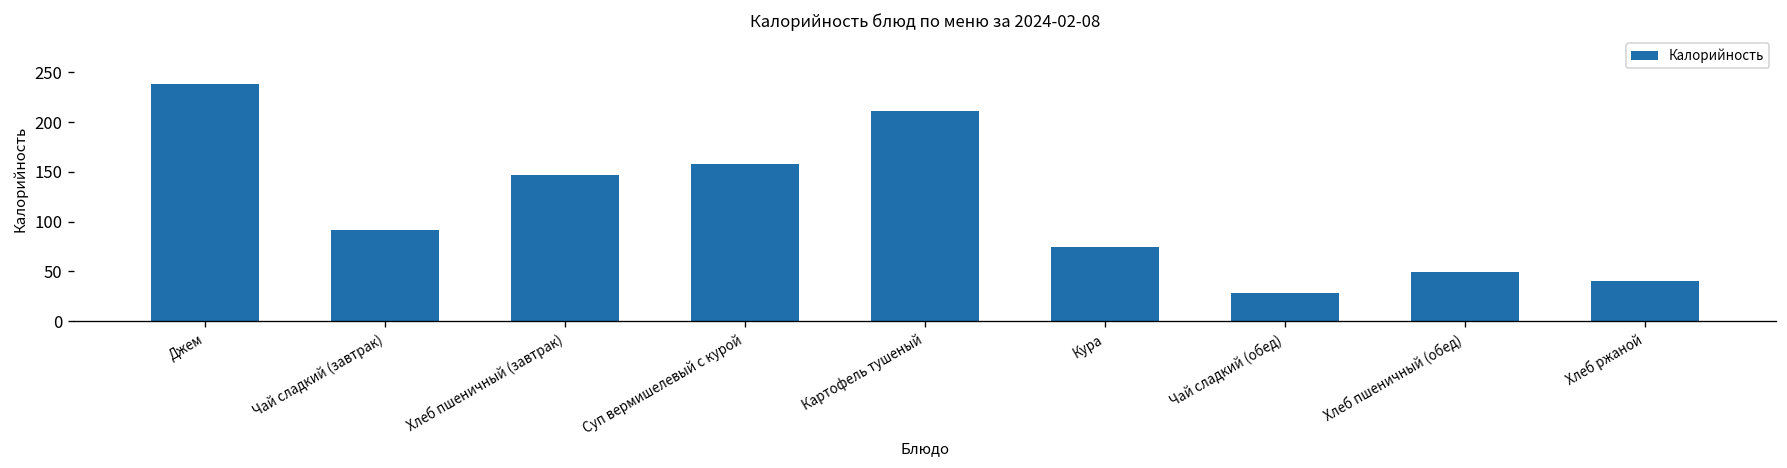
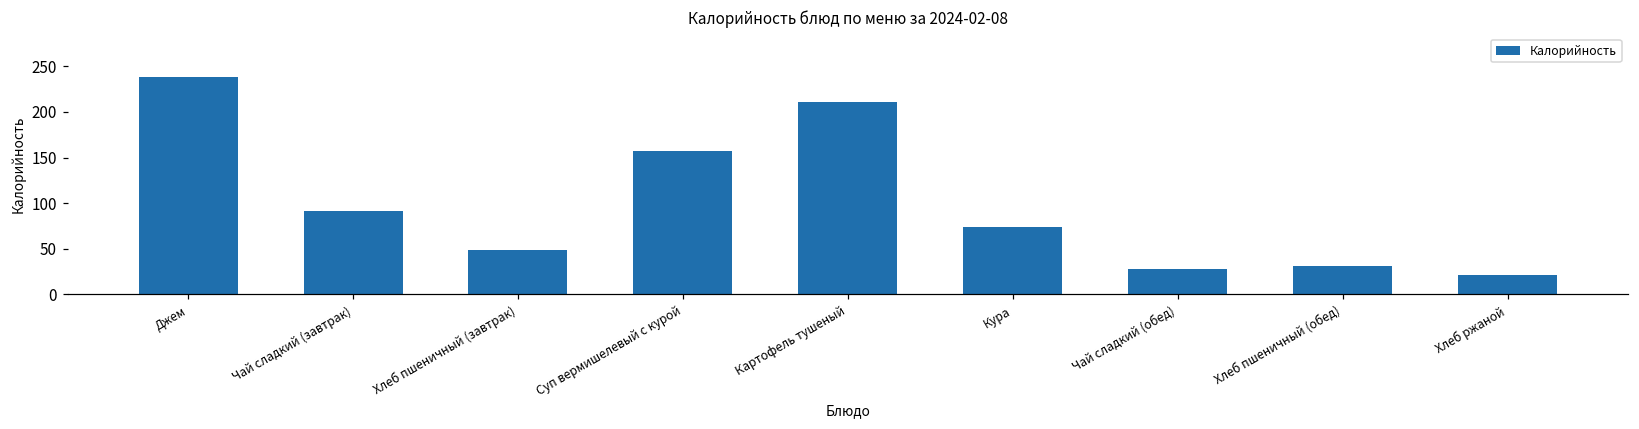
  {
    "Джем": 240,
    "Чай сладкий (завтрак)": 90,
-   "Хлеб пшеничный (завтрак)": 150,
+   "Хлеб пшеничный (завтрак)": 50,
    "Суп вермишелевый с курой": 160,
    "Картофель тушеный": 210,
    "Кура": 70,
    "Чай сладкий (обед)": 30,
-   "Хлеб пшеничный (обед)": 50,
-   "Хлеб ржаной": 40
+   "Хлеб пшеничный (обед)": 30,
+   "Хлеб ржаной": 20
  }
